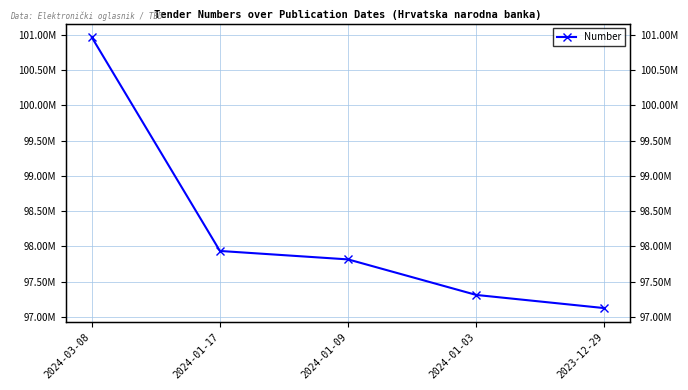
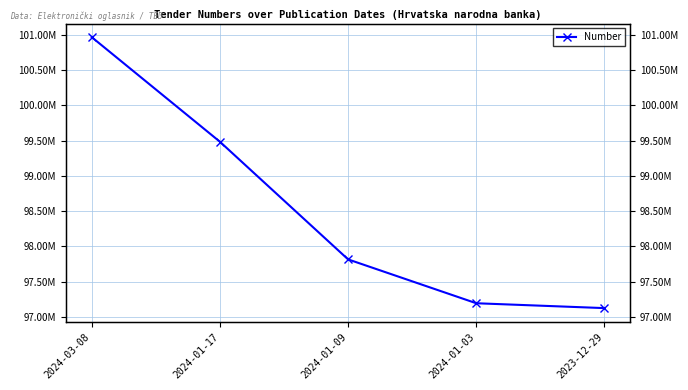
  {
    "2024-03-08": 101000000,
-   "2024-01-17": 97900000,
+   "2024-01-17": 99500000,
    "2024-01-09": 97800000,
-   "2024-01-03": 97300000,
+   "2024-01-03": 97200000,
    "2023-12-29": 97100000
  }
